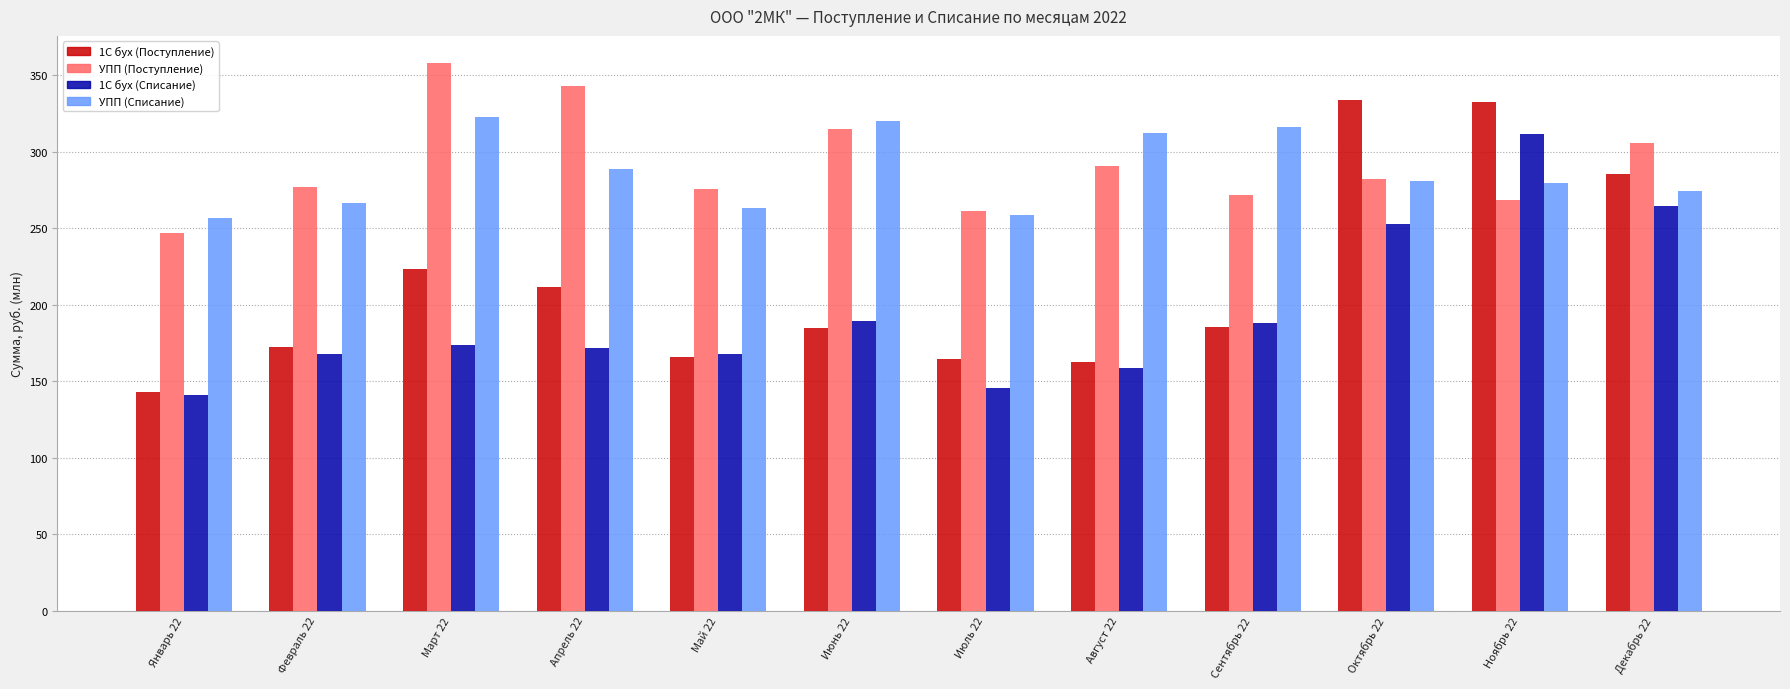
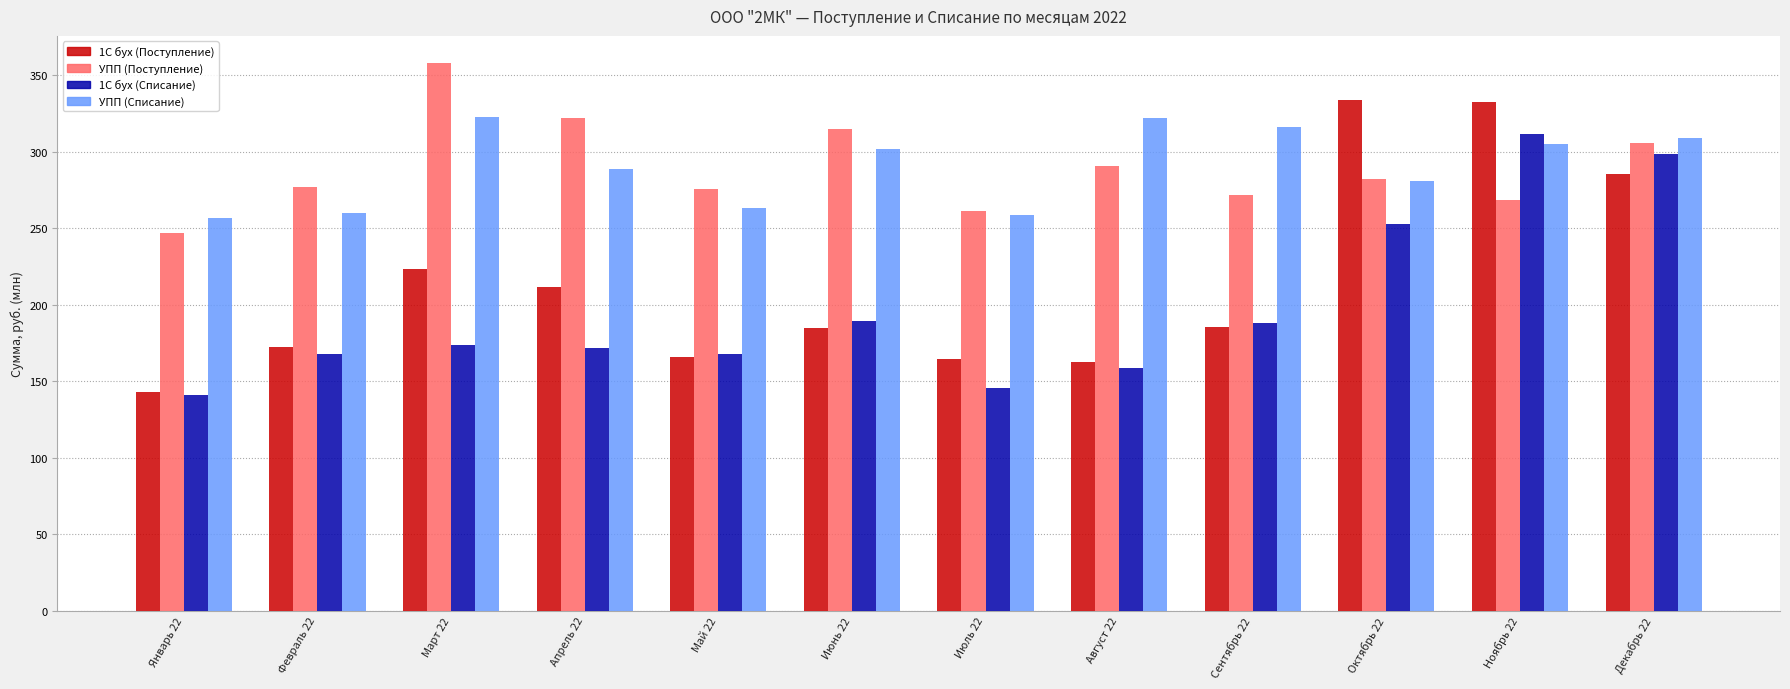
  {
    "1С бух (Поступление)": {
      "Январь 22": 143,
      "Февраль 22": 173,
      "Март 22": 224,
      "Апрель 22": 212,
      "Май 22": 166,
      "Июнь 22": 185,
      "Июль 22": 165,
      "Август 22": 162,
      "Сентябрь 22": 185,
      "Октябрь 22": 334,
      "Ноябрь 22": 332,
      "Декабрь 22": 285
    },
    "УПП (Поступление)": {
      "Январь 22": 247,
      "Февраль 22": 277,
      "Март 22": 358,
-     "Апрель 22": 343,
+     "Апрель 22": 322,
      "Май 22": 276,
      "Июнь 22": 315,
      "Июль 22": 261,
      "Август 22": 291,
      "Сентябрь 22": 272,
      "Октябрь 22": 282,
      "Ноябрь 22": 269,
      "Декабрь 22": 306
    },
    "1С бух (Списание)": {
      "Январь 22": 141,
      "Февраль 22": 168,
      "Март 22": 174,
      "Апрель 22": 172,
      "Май 22": 168,
      "Июнь 22": 189,
      "Июль 22": 145,
      "Август 22": 159,
      "Сентябрь 22": 188,
      "Октябрь 22": 253,
      "Ноябрь 22": 312,
-     "Декабрь 22": 265
+     "Декабрь 22": 298
    },
    "УПП (Списание)": {
      "Январь 22": 257,
-     "Февраль 22": 266,
+     "Февраль 22": 260,
      "Март 22": 323,
      "Апрель 22": 289,
      "Май 22": 263,
-     "Июнь 22": 320,
+     "Июнь 22": 302,
      "Июль 22": 258,
-     "Август 22": 312,
+     "Август 22": 322,
      "Сентябрь 22": 316,
      "Октябрь 22": 281,
-     "Ноябрь 22": 280,
-     "Декабрь 22": 275
+     "Ноябрь 22": 305,
+     "Декабрь 22": 309
    }
  }
